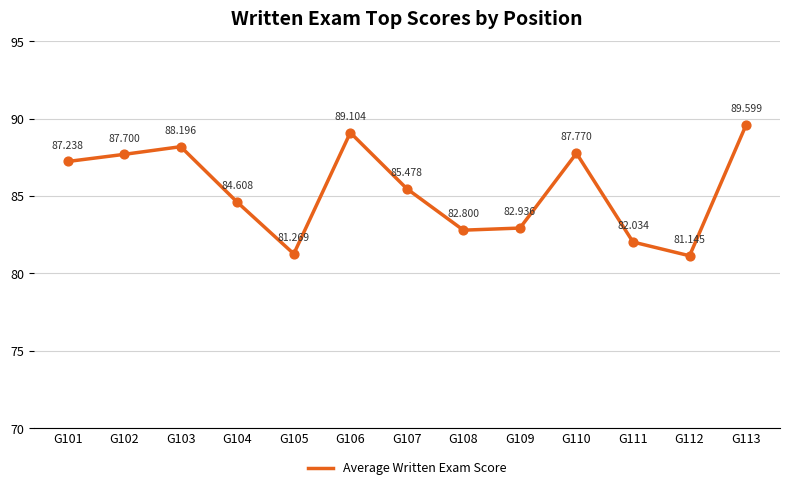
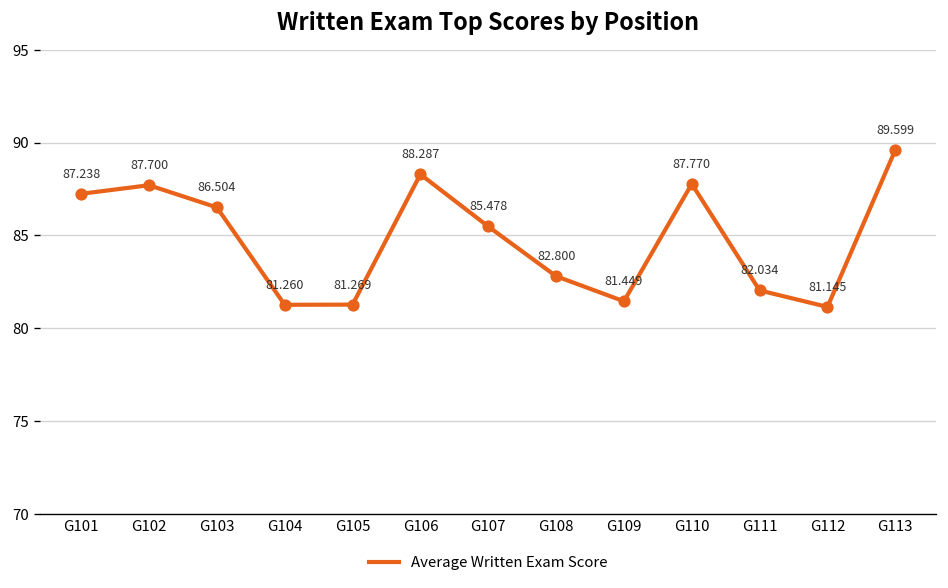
  {
    "G101": 87.238,
    "G102": 87.700,
-   "G103": 88.196,
-   "G104": 84.608,
+   "G103": 86.504,
+   "G104": 81.260,
    "G105": 81.269,
-   "G106": 89.104,
+   "G106": 88.287,
    "G107": 85.478,
    "G108": 82.800,
-   "G109": 82.936,
+   "G109": 81.449,
    "G110": 87.770,
    "G111": 82.034,
    "G112": 81.145,
    "G113": 89.599
  }
